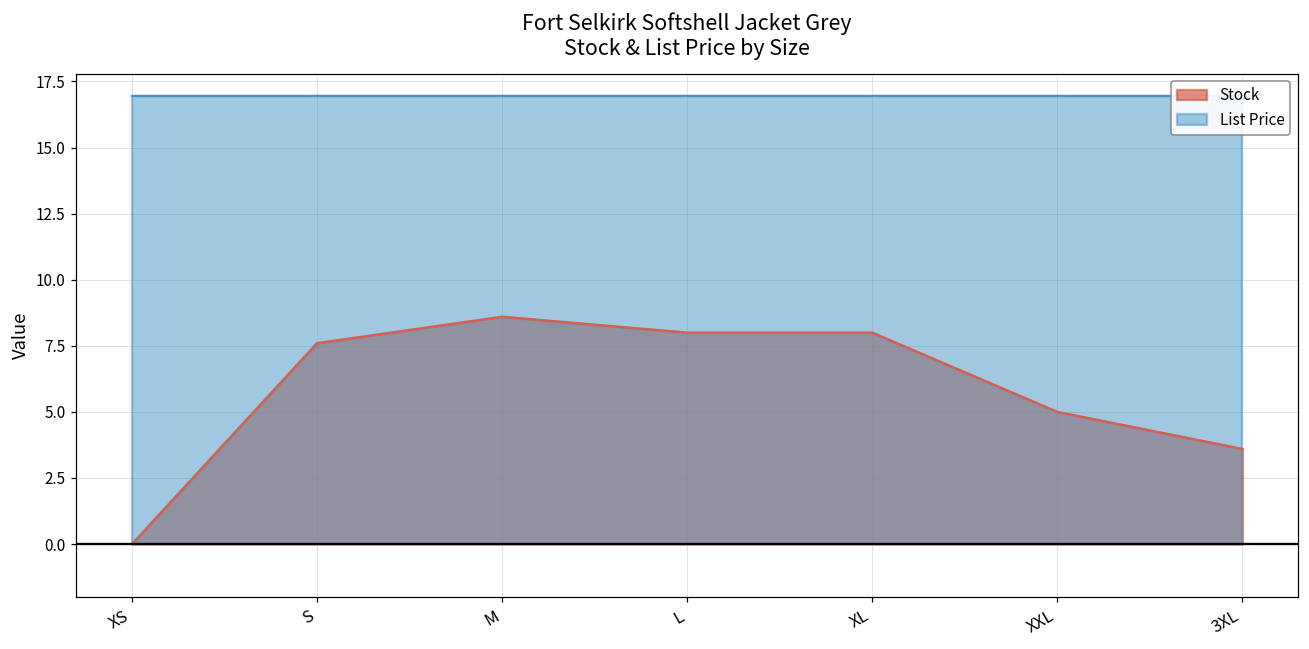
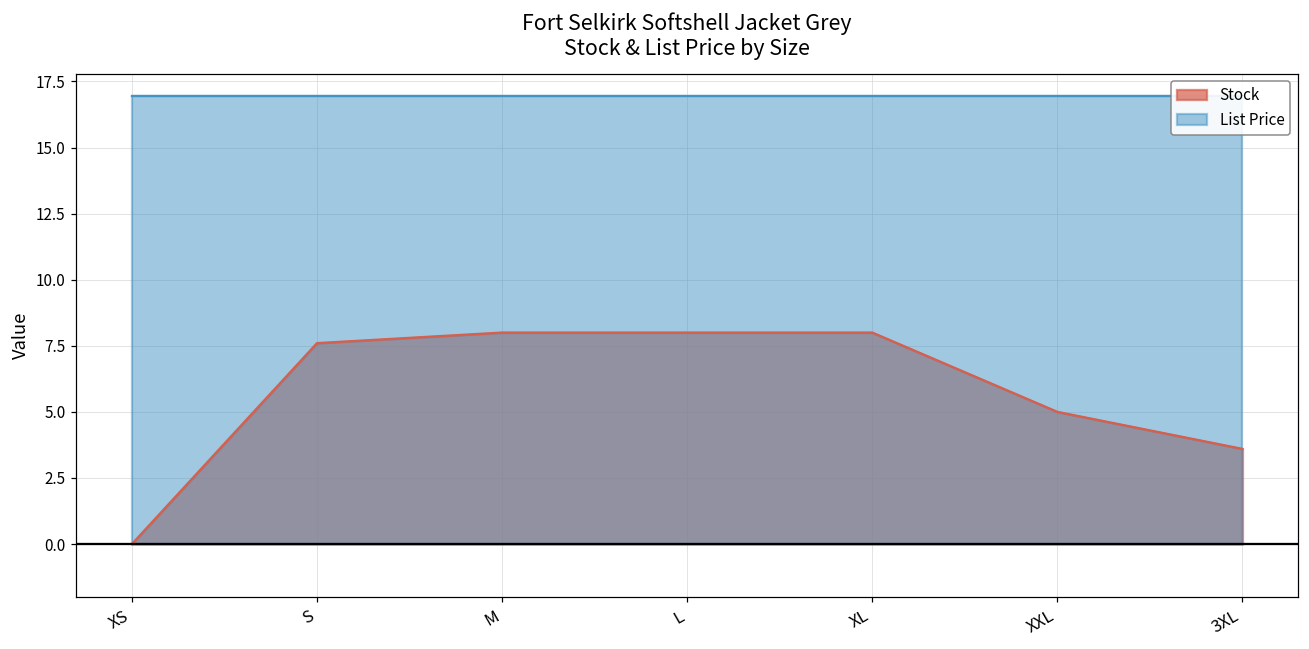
  {
    "Stock": {
      "XS": 0.0,
      "S": 7.6,
-     "M": 8.6,
+     "M": 8.0,
      "L": 8.0,
      "XL": 8.0,
      "XXL": 5.0,
      "3XL": 3.6
    },
    "List Price": {
      "XS": 17.0,
      "S": 17.0,
      "M": 17.0,
      "L": 17.0,
      "XL": 17.0,
      "XXL": 17.0
    }
  }
